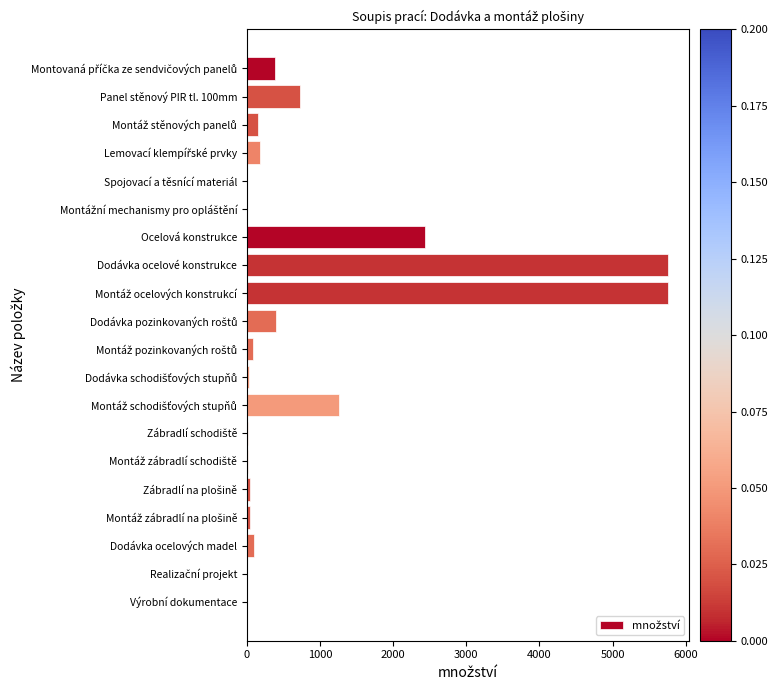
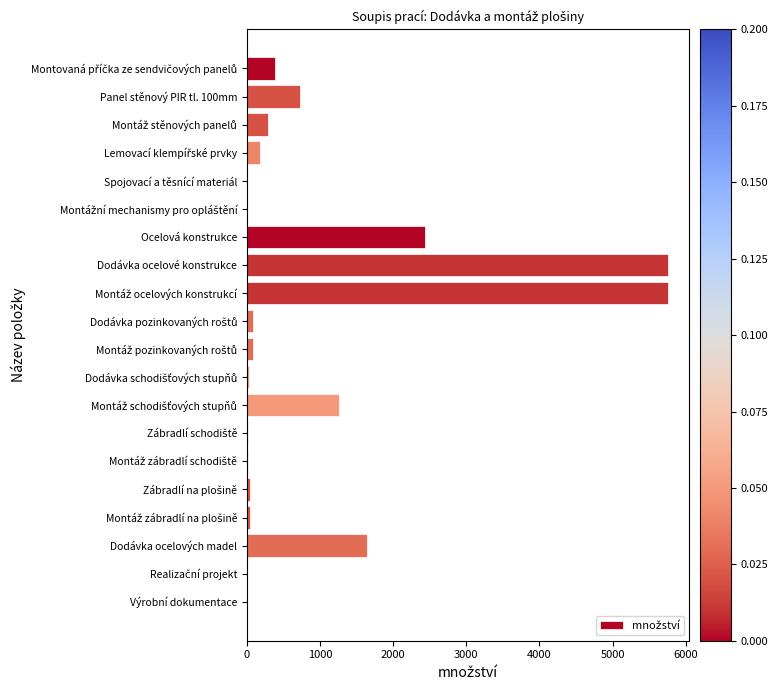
  {
    "Montovaná příčka ze sendvičových panelů": 400,
    "Panel stěnový PIR tl. 100mm": 700,
-   "Montáž stěnových panelů": 100,
+   "Montáž stěnových panelů": 300,
    "Lemovací klempířské prvky": 200,
    "Ocelová konstrukce": 2400,
    "Dodávka ocelové konstrukce": 5800,
    "Montáž ocelových konstrukcí": 5800,
-   "Dodávka pozinkovaných roštů": 400,
+   "Dodávka pozinkovaných roštů": 100,
    "Montáž pozinkovaných roštů": 100,
    "Montáž schodišťových stupňů": 1300,
    "Zábradlí na plošině": 0,
    "Montáž zábradlí na plošině": 0,
-   "Dodávka ocelových madel": 100
+   "Dodávka ocelových madel": 1600
  }
